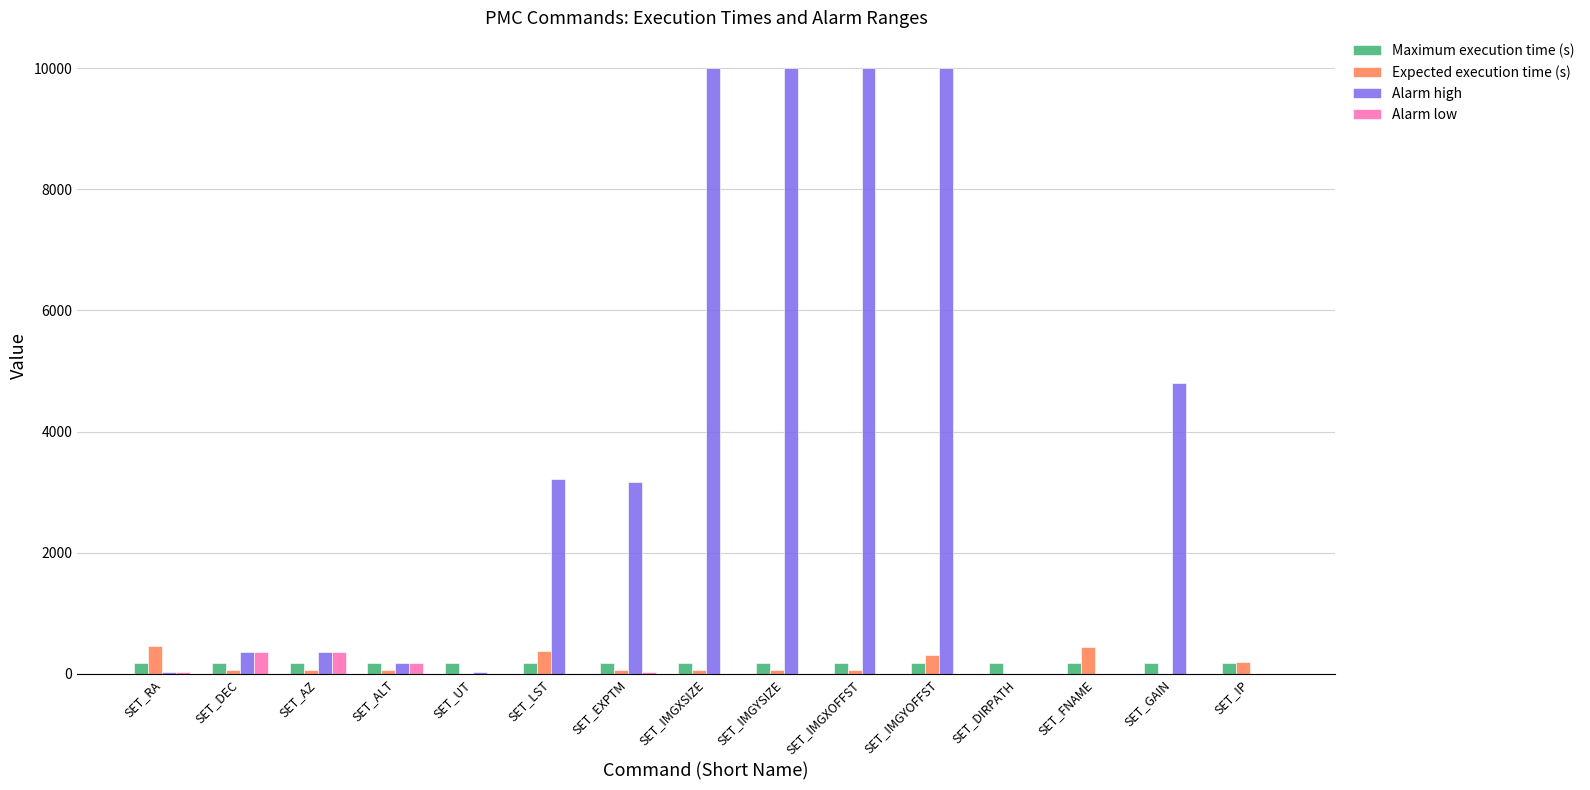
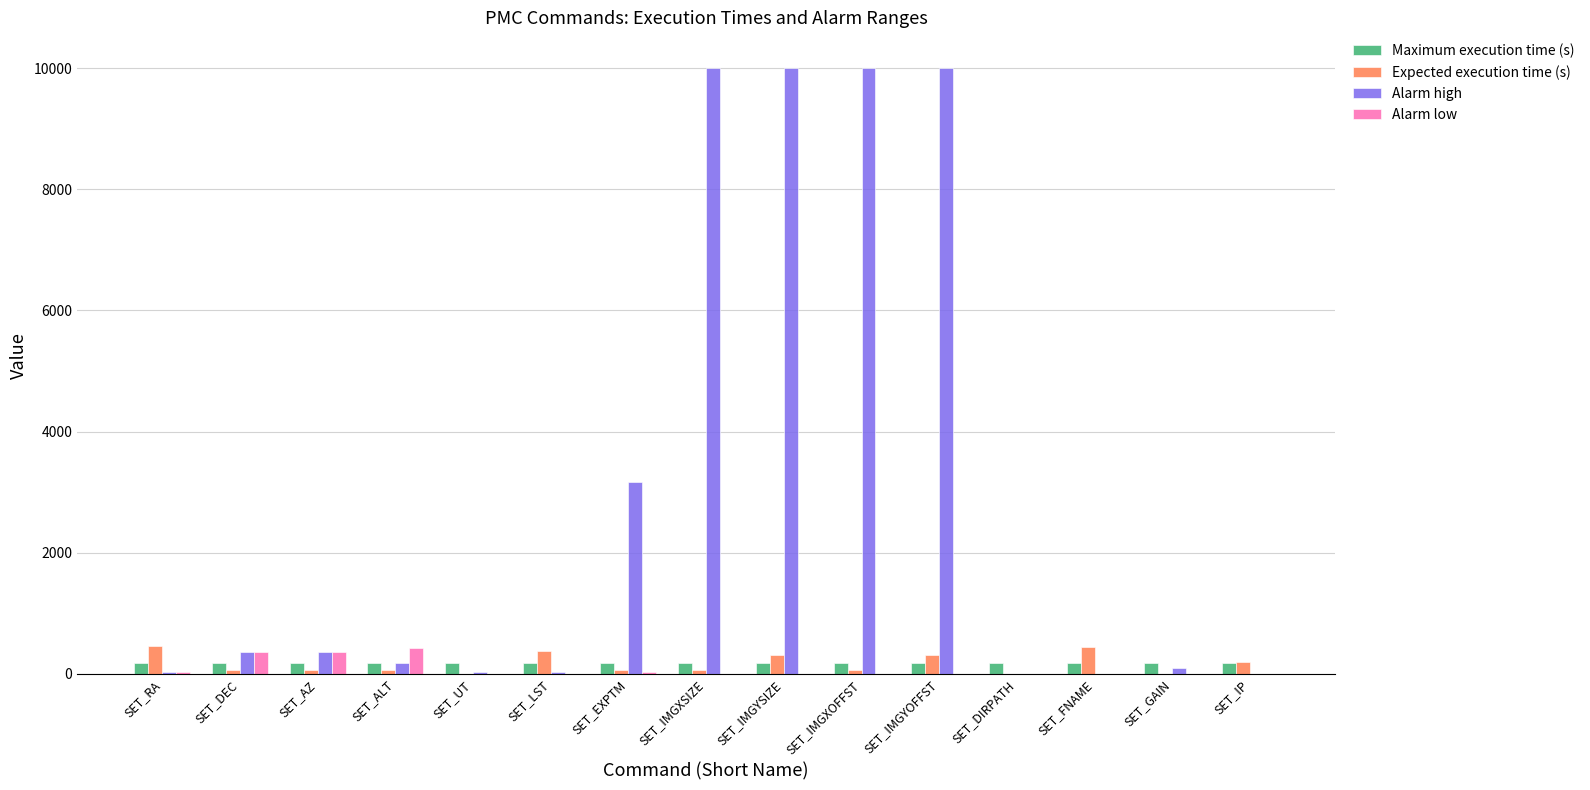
  {
    "Maximum execution time (s)": {
      "SET_RA": 200,
      "SET_DEC": 200,
      "SET_AZ": 200,
      "SET_ALT": 200,
      "SET_UT": 200,
      "SET_LST": 200,
      "SET_EXPTM": 200,
      "SET_IMGXSIZE": 200,
      "SET_IMGYSIZE": 200,
      "SET_IMGXOFFST": 200,
      "SET_IMGYOFFST": 200,
      "SET_DIRPATH": 200,
      "SET_FNAME": 200,
      "SET_GAIN": 200,
      "SET_IP": 200
    },
    "Expected execution time (s)": {
      "SET_RA": 500,
      "SET_DEC": 100,
      "SET_AZ": 100,
      "SET_ALT": 100,
      "SET_LST": 400,
      "SET_EXPTM": 100,
      "SET_IMGXSIZE": 100,
-     "SET_IMGYSIZE": 100,
+     "SET_IMGYSIZE": 300,
      "SET_IMGXOFFST": 100,
      "SET_IMGYOFFST": 300,
      "SET_FNAME": 400,
      "SET_IP": 200
    },
    "Alarm high": {
      "SET_DEC": 400,
      "SET_AZ": 400,
      "SET_ALT": 200,
-     "SET_LST": 3200,
+     "SET_LST": 0,
      "SET_EXPTM": 3200,
      "SET_IMGXSIZE": 10000,
      "SET_IMGYSIZE": 10000,
      "SET_IMGXOFFST": 10000,
      "SET_IMGYOFFST": 10000,
      "SET_DIRPATH": 0,
      "SET_FNAME": 0,
-     "SET_GAIN": 4800,
+     "SET_GAIN": 100,
      "SET_IP": 0
    },
    "Alarm low": {
      "SET_DEC": 400,
      "SET_AZ": 400,
-     "SET_ALT": 200,
+     "SET_ALT": 400,
      "SET_UT": 0,
      "SET_LST": 0,
      "SET_IMGXSIZE": 0,
      "SET_IMGYSIZE": 0,
      "SET_IMGXOFFST": 0,
      "SET_IMGYOFFST": 0,
      "SET_DIRPATH": 0,
      "SET_FNAME": 0,
      "SET_GAIN": 0,
      "SET_IP": 0
    }
  }
